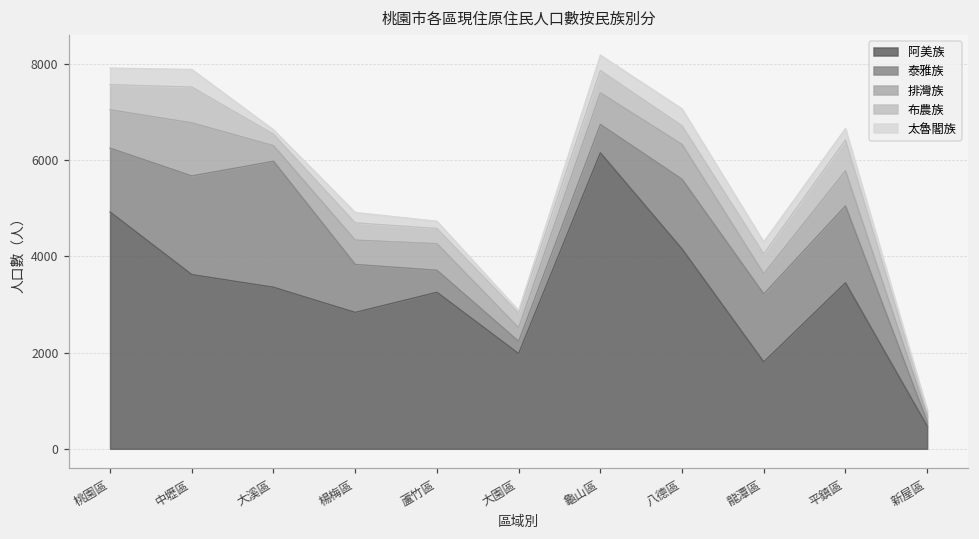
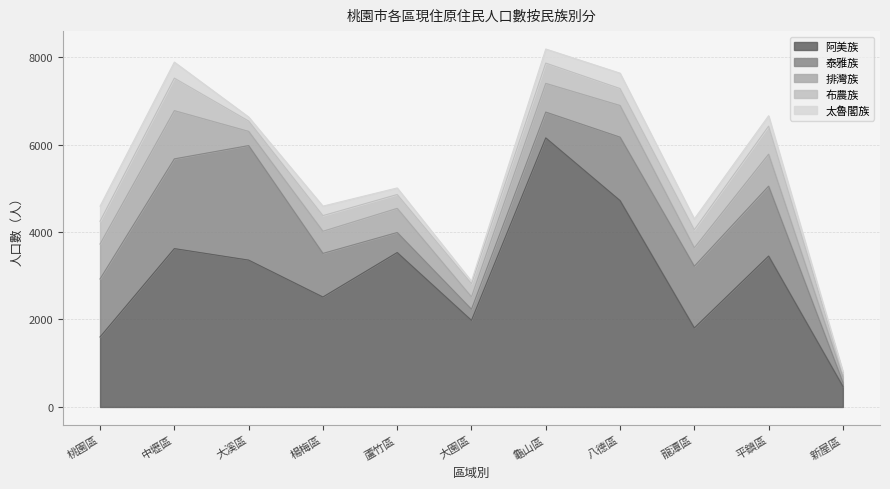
  {
    "阿美族": {
-     "桃園區": 4900,
+     "桃園區": 1600,
      "中壢區": 3600,
      "大溪區": 3400,
-     "楊梅區": 2800,
-     "蘆竹區": 3300,
+     "楊梅區": 2500,
+     "蘆竹區": 3500,
      "大園區": 2000,
      "龜山區": 6200,
-     "八德區": 4200,
+     "八德區": 4700,
      "龍潭區": 1800,
      "平鎮區": 3500,
      "新屋區": 500
    }
  }
